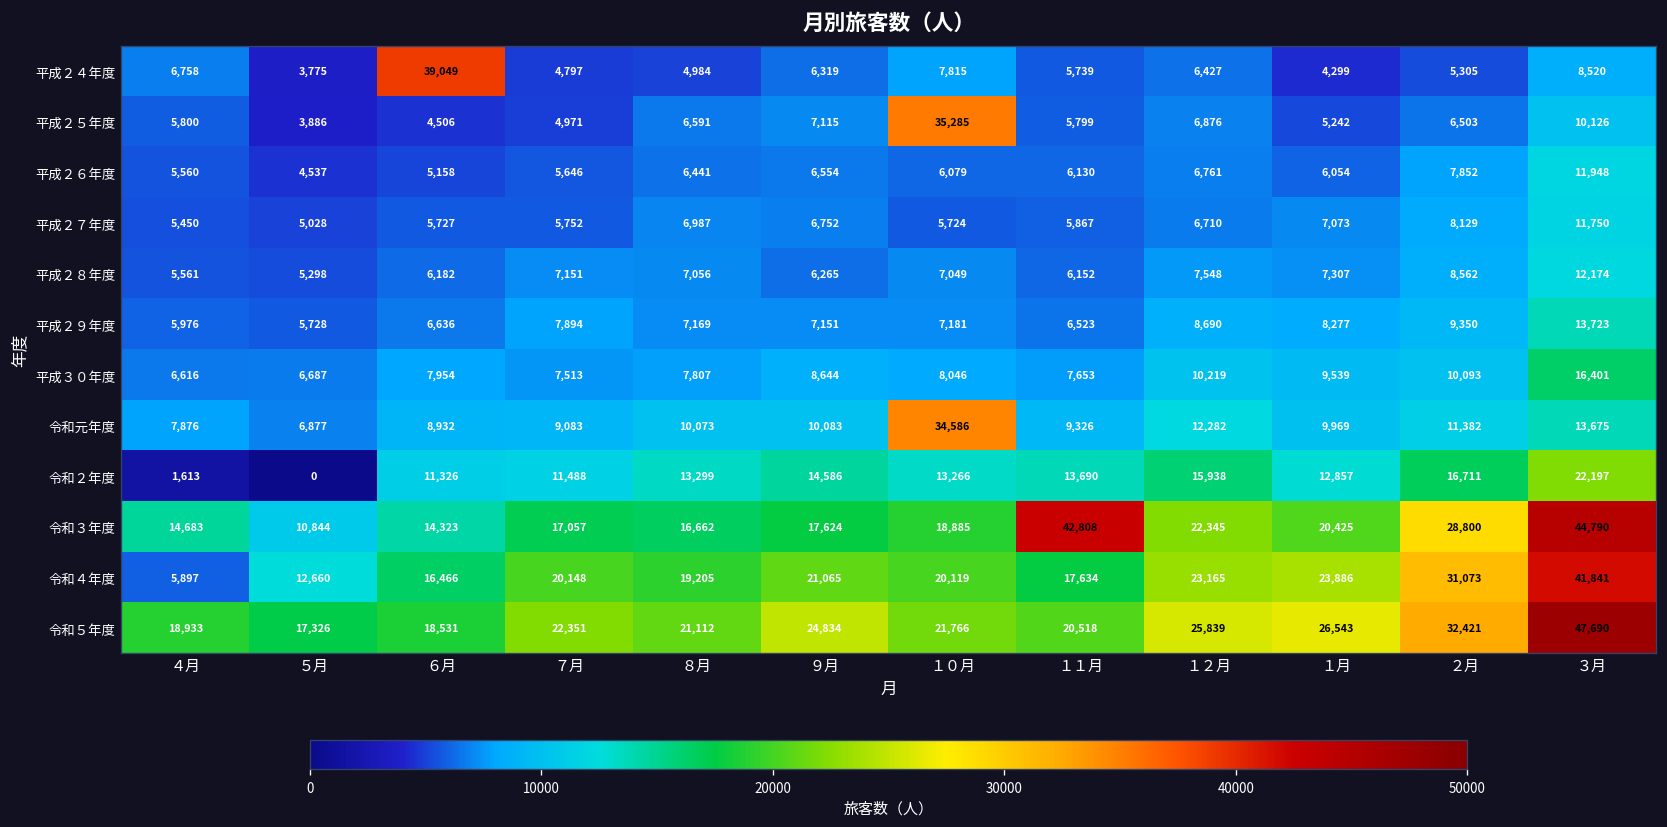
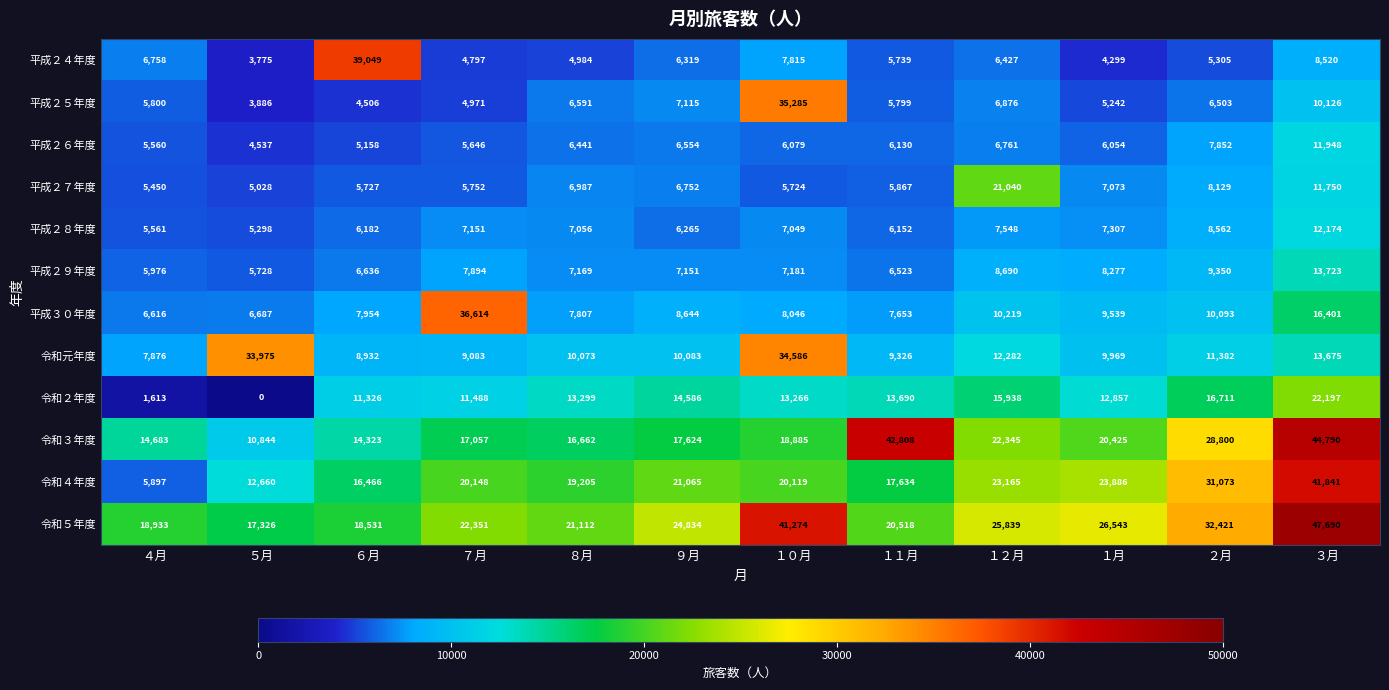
  {
    "平成２４年度": {
      "４月": "6,758",
      "５月": "3,775",
      "６月": "39,049",
      "７月": "4,797",
      "８月": "4,984",
      "９月": "6,319",
      "１０月": "7,815",
      "１１月": "5,739",
      "１２月": "6,427",
      "１月": "4,299",
      "２月": "5,305",
      "３月": "8,520"
    },
    "平成２５年度": {
      "４月": "5,800",
      "５月": "3,886",
      "６月": "4,506",
      "７月": "4,971",
      "８月": "6,591",
      "９月": "7,115",
      "１０月": "35,285",
      "１１月": "5,799",
      "１２月": "6,876",
      "１月": "5,242",
      "２月": "6,503",
      "３月": "10,126"
    },
    "平成２６年度": {
      "４月": "5,560",
      "５月": "4,537",
      "６月": "5,158",
      "７月": "5,646",
      "８月": "6,441",
      "９月": "6,554",
      "１０月": "6,079",
      "１１月": "6,130",
      "１２月": "6,761",
      "１月": "6,054",
      "２月": "7,852",
      "３月": "11,948"
    },
    "平成２７年度": {
      "４月": "5,450",
      "５月": "5,028",
      "６月": "5,727",
      "７月": "5,752",
      "８月": "6,987",
      "９月": "6,752",
      "１０月": "5,724",
      "１１月": "5,867",
-     "１２月": "6,710",
+     "１２月": "21,040",
      "１月": "7,073",
      "２月": "8,129",
      "３月": "11,750"
    },
    "平成２８年度": {
      "４月": "5,561",
      "５月": "5,298",
      "６月": "6,182",
      "７月": "7,151",
      "８月": "7,056",
      "９月": "6,265",
      "１０月": "7,049",
      "１１月": "6,152",
      "１２月": "7,548",
      "１月": "7,307",
      "２月": "8,562",
      "３月": "12,174"
    },
    "平成２９年度": {
      "４月": "5,976",
      "５月": "5,728",
      "６月": "6,636",
      "７月": "7,894",
      "８月": "7,169",
      "９月": "7,151",
      "１０月": "7,181",
      "１１月": "6,523",
      "１２月": "8,690",
      "１月": "8,277",
      "２月": "9,350",
      "３月": "13,723"
    },
    "平成３０年度": {
      "４月": "6,616",
      "５月": "6,687",
      "６月": "7,954",
-     "７月": "7,513",
+     "７月": "36,614",
      "８月": "7,807",
      "９月": "8,644",
      "１０月": "8,046",
      "１１月": "7,653",
      "１２月": "10,219",
      "１月": "9,539",
      "２月": "10,093",
      "３月": "16,401"
    },
    "令和元年度": {
      "４月": "7,876",
-     "５月": "6,877",
+     "５月": "33,975",
      "６月": "8,932",
      "７月": "9,083",
      "８月": "10,073",
      "９月": "10,083",
      "１０月": "34,586",
      "１１月": "9,326",
      "１２月": "12,282",
      "１月": "9,969",
      "２月": "11,382",
      "３月": "13,675"
    },
    "令和２年度": {
      "４月": "1,613",
      "５月": "0",
      "６月": "11,326",
      "７月": "11,488",
      "８月": "13,299",
      "９月": "14,586",
      "１０月": "13,266",
      "１１月": "13,690",
      "１２月": "15,938",
      "１月": "12,857",
      "２月": "16,711",
      "３月": "22,197"
    },
    "令和３年度": {
      "４月": "14,683",
      "５月": "10,844",
      "６月": "14,323",
      "７月": "17,057",
      "８月": "16,662",
      "９月": "17,624",
      "１０月": "18,885",
      "１１月": "42,808",
      "１２月": "22,345",
      "１月": "20,425",
      "２月": "28,800",
      "３月": "44,790"
    },
    "令和４年度": {
      "４月": "5,897",
      "５月": "12,660",
      "６月": "16,466",
      "７月": "20,148",
      "８月": "19,205",
      "９月": "21,065",
      "１０月": "20,119",
      "１１月": "17,634",
      "１２月": "23,165",
      "１月": "23,886",
      "２月": "31,073",
      "３月": "41,841"
    },
    "令和５年度": {
      "４月": "18,933",
      "５月": "17,326",
      "６月": "18,531",
      "７月": "22,351",
      "８月": "21,112",
      "９月": "24,834",
-     "１０月": "21,766",
+     "１０月": "41,274",
      "１１月": "20,518",
      "１２月": "25,839",
      "１月": "26,543",
      "２月": "32,421",
      "３月": "47,690"
    }
  }
